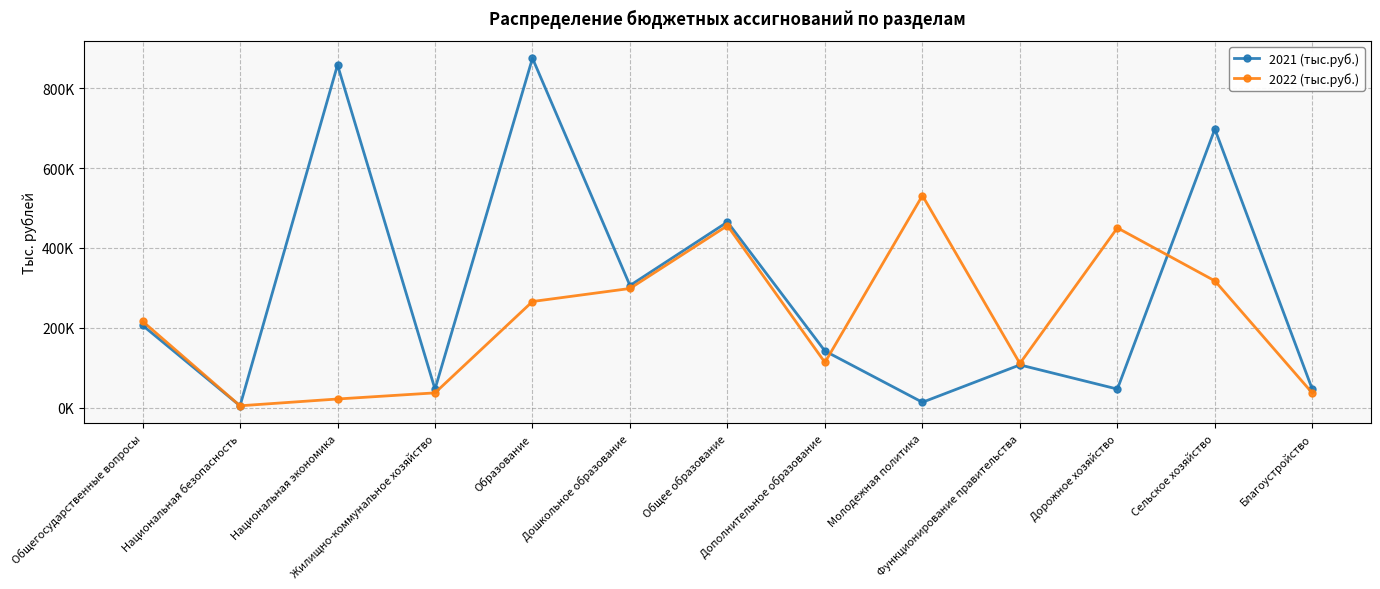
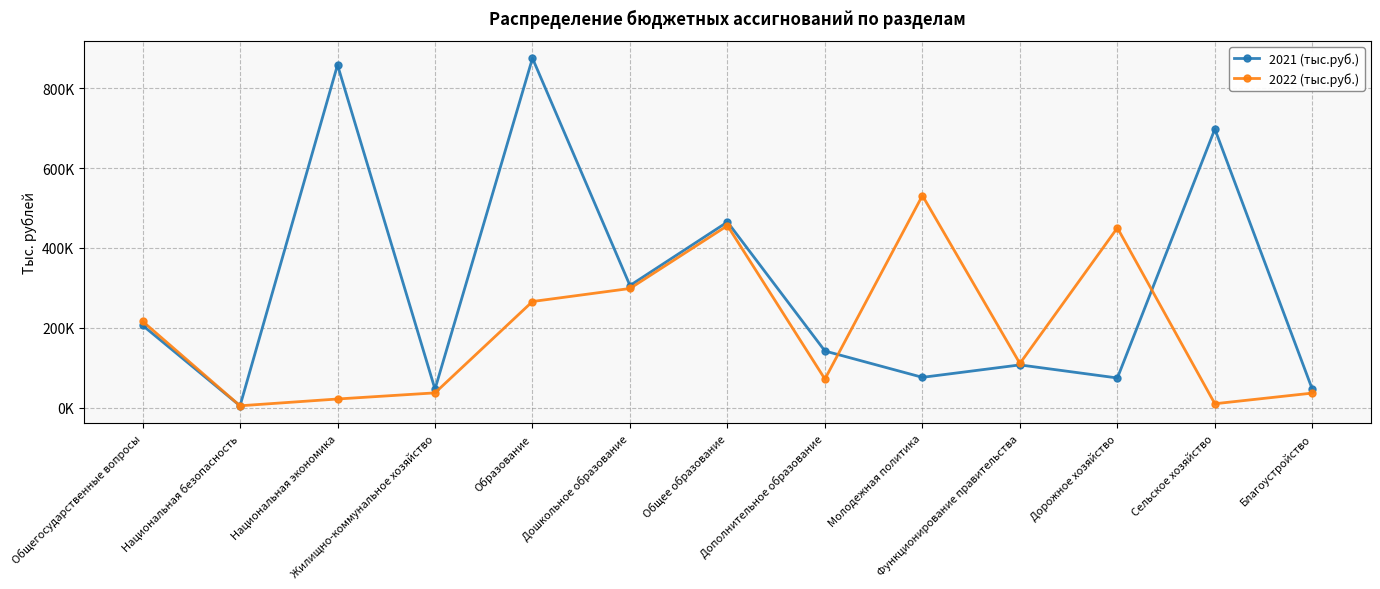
  {
    "2021 (тыс.руб.)": {
      "Общегосударственные вопросы": 210000,
      "Национальная экономика": 860000,
      "Жилищно-коммунальное хозяйство": 50000,
      "Образование": 880000,
      "Дошкольное образование": 310000,
      "Общее образование": 470000,
      "Дополнительное образование": 140000,
-     "Молодежная политика": 10000,
-     "Дорожное хозяйство": 50000,
+     "Молодежная политика": 80000,
+     "Дорожное хозяйство": 70000,
      "Сельское хозяйство": 700000,
      "Благоустройство": 50000
    },
    "2022 (тыс.руб.)": {
      "Общегосударственные вопросы": 220000,
      "Национальная экономика": 20000,
      "Жилищно-коммунальное хозяйство": 40000,
      "Образование": 270000,
      "Дошкольное образование": 300000,
      "Общее образование": 460000,
-     "Дополнительное образование": 110000,
+     "Дополнительное образование": 70000,
      "Молодежная политика": 530000,
      "Дорожное хозяйство": 450000,
-     "Сельское хозяйство": 320000,
+     "Сельское хозяйство": 10000,
      "Благоустройство": 40000
    }
  }
